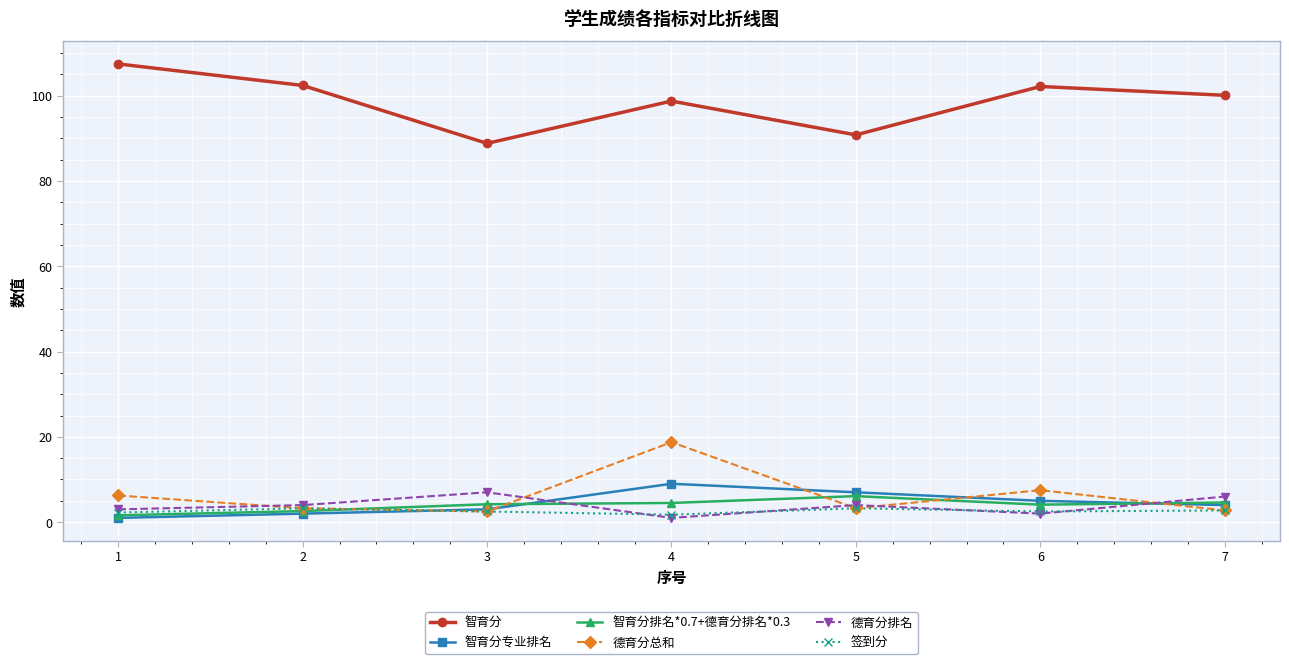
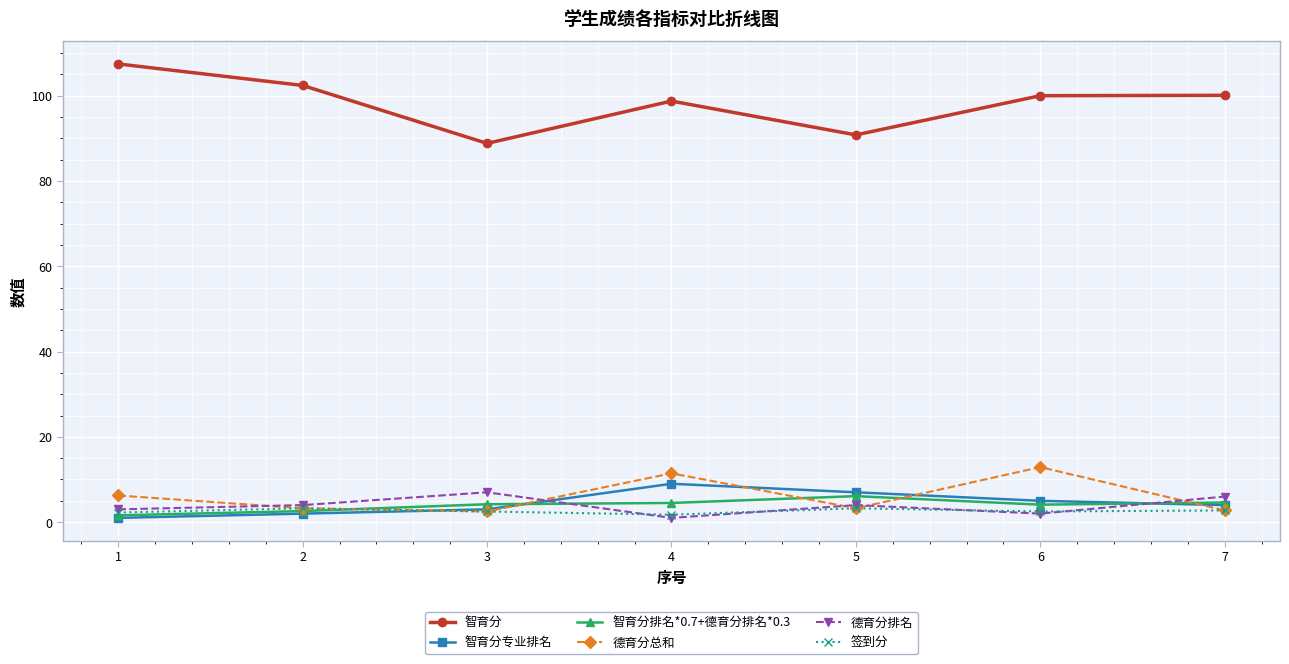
  {
    "智育分": {
      "1": 107,
      "2": 102,
      "3": 89,
      "4": 99,
      "5": 91,
-     "6": 102,
+     "6": 100,
      "7": 100
    },
    "智育分专业排名": {
      "1": 1,
      "4": 9,
      "5": 7,
      "6": 5,
      "7": 4
    },
    "德育分总和": {
      "1": 6,
-     "4": 19,
-     "6": 8
+     "4": 11,
+     "6": 13
    },
    "德育分排名": {
      "1": 3,
      "2": 4,
      "3": 7,
      "4": 1,
      "5": 4,
      "7": 6
    }
  }
